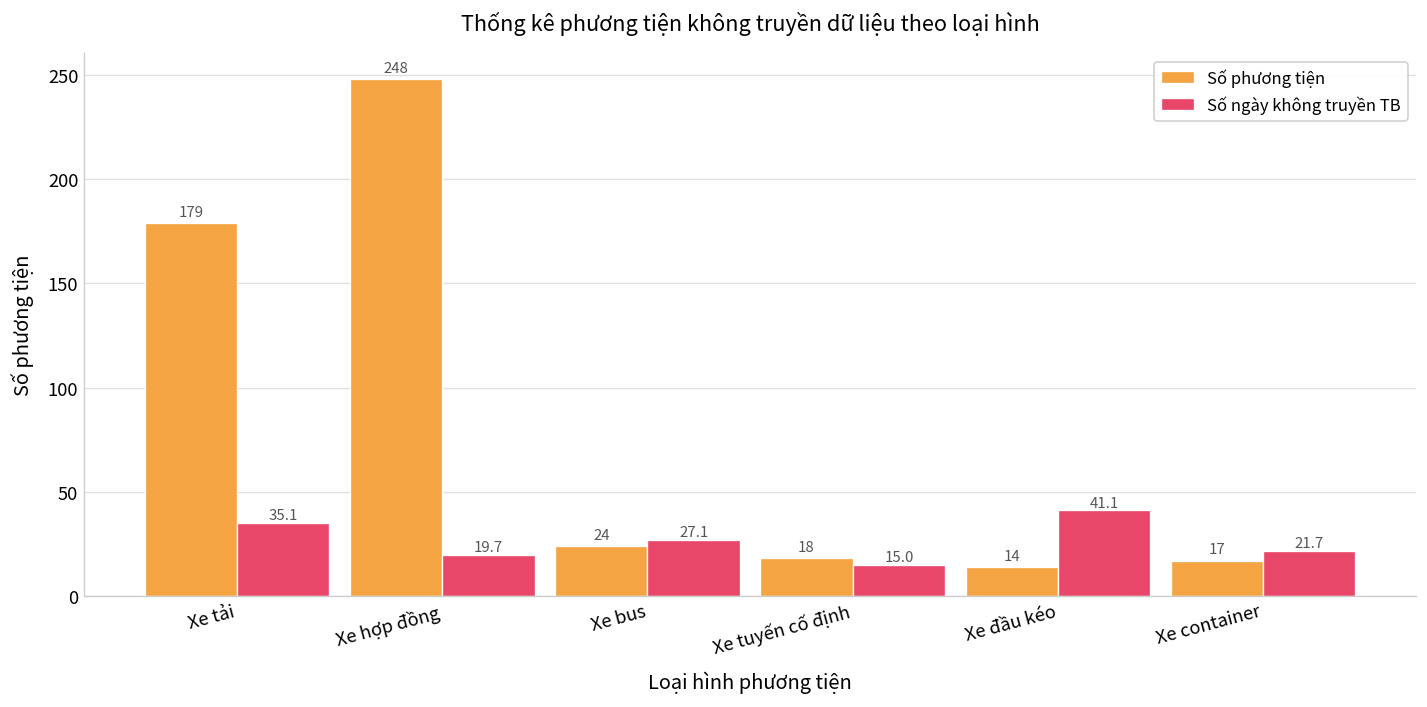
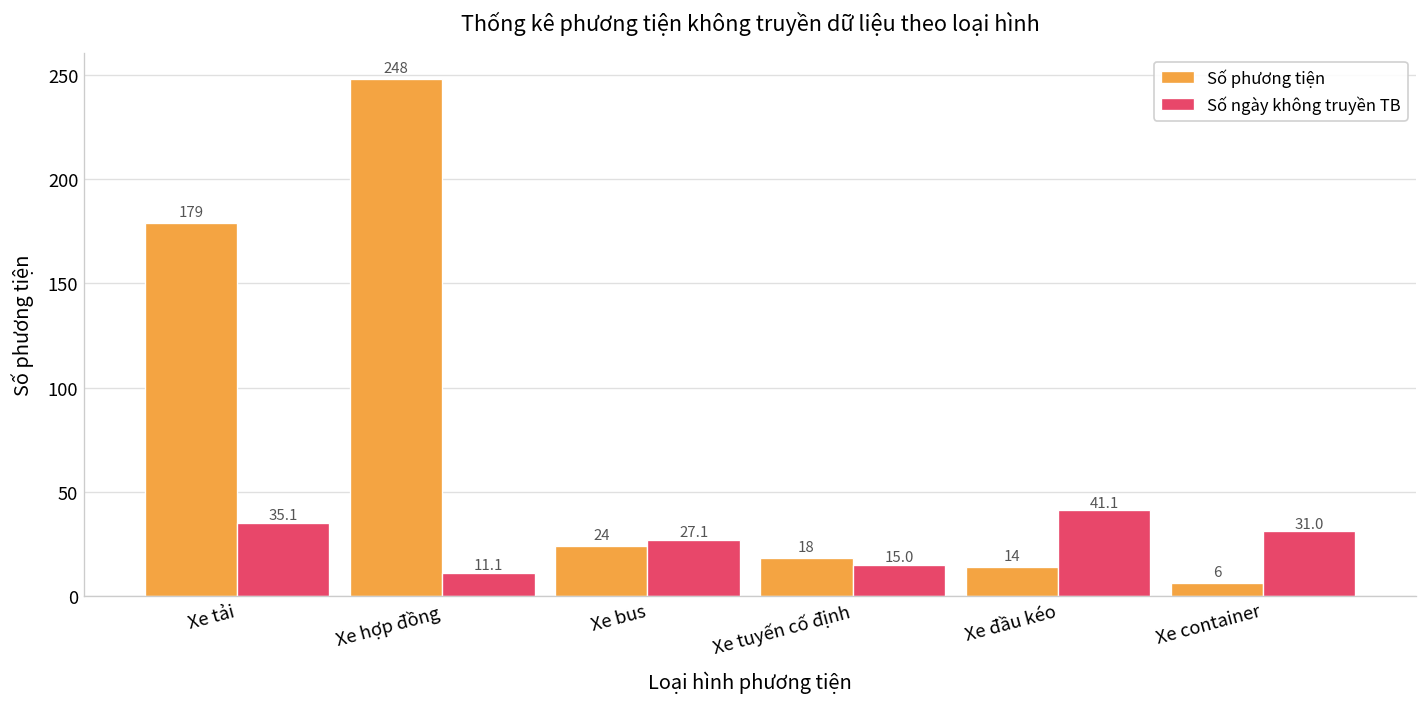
  {
    "Số phương tiện": {
      "Xe tải": 179,
      "Xe hợp đồng": 248,
      "Xe bus": 24,
      "Xe tuyến cố định": 18,
      "Xe đầu kéo": 14,
-     "Xe container": 17
+     "Xe container": 6
    },
    "Số ngày không truyền TB": {
      "Xe tải": 35.1,
-     "Xe hợp đồng": 19.7,
+     "Xe hợp đồng": 11.1,
      "Xe bus": 27.1,
      "Xe tuyến cố định": 15.0,
      "Xe đầu kéo": 41.1,
-     "Xe container": 21.7
+     "Xe container": 31.0
    }
  }
